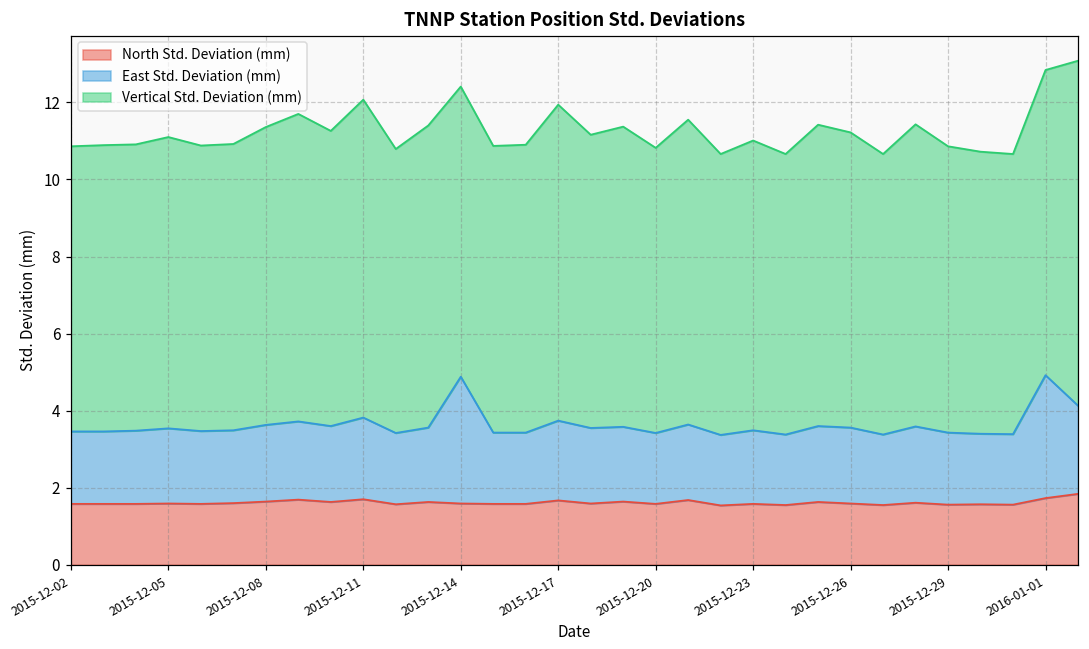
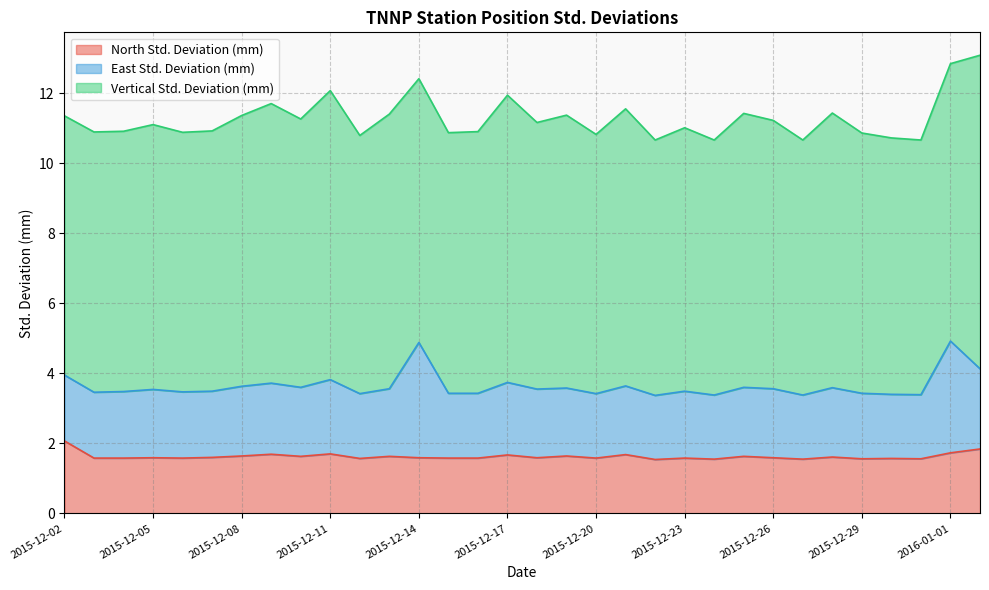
  {
    "North Std. Deviation (mm)": {
-     "2015-12-02": 1.6,
+     "2015-12-02": 2.1,
      "2015-12-05": 1.6,
      "2015-12-08": 1.6,
      "2015-12-11": 1.7,
      "2015-12-14": 1.6,
      "2015-12-17": 1.7,
      "2015-12-20": 1.6,
      "2015-12-23": 1.6,
      "2015-12-26": 1.6,
      "2015-12-29": 1.6,
      "2016-01-01": 1.7
    },
    "East Std. Deviation (mm)": {
      "2015-12-02": 1.9,
      "2015-12-05": 2.0,
      "2015-12-08": 2.0,
      "2015-12-11": 2.1,
      "2015-12-14": 3.3,
      "2015-12-17": 2.1,
      "2015-12-20": 1.8,
      "2015-12-23": 1.9,
      "2015-12-26": 2.0,
      "2015-12-29": 1.9,
      "2016-01-01": 3.2
    },
    "Vertical Std. Deviation (mm)": {
      "2015-12-02": 7.4,
      "2015-12-05": 7.6,
      "2015-12-08": 7.7,
      "2015-12-11": 8.3,
      "2015-12-14": 7.5,
      "2015-12-17": 8.2,
      "2015-12-20": 7.4,
      "2015-12-23": 7.5,
      "2015-12-26": 7.7,
      "2015-12-29": 7.4,
      "2016-01-01": 7.9
    }
  }
